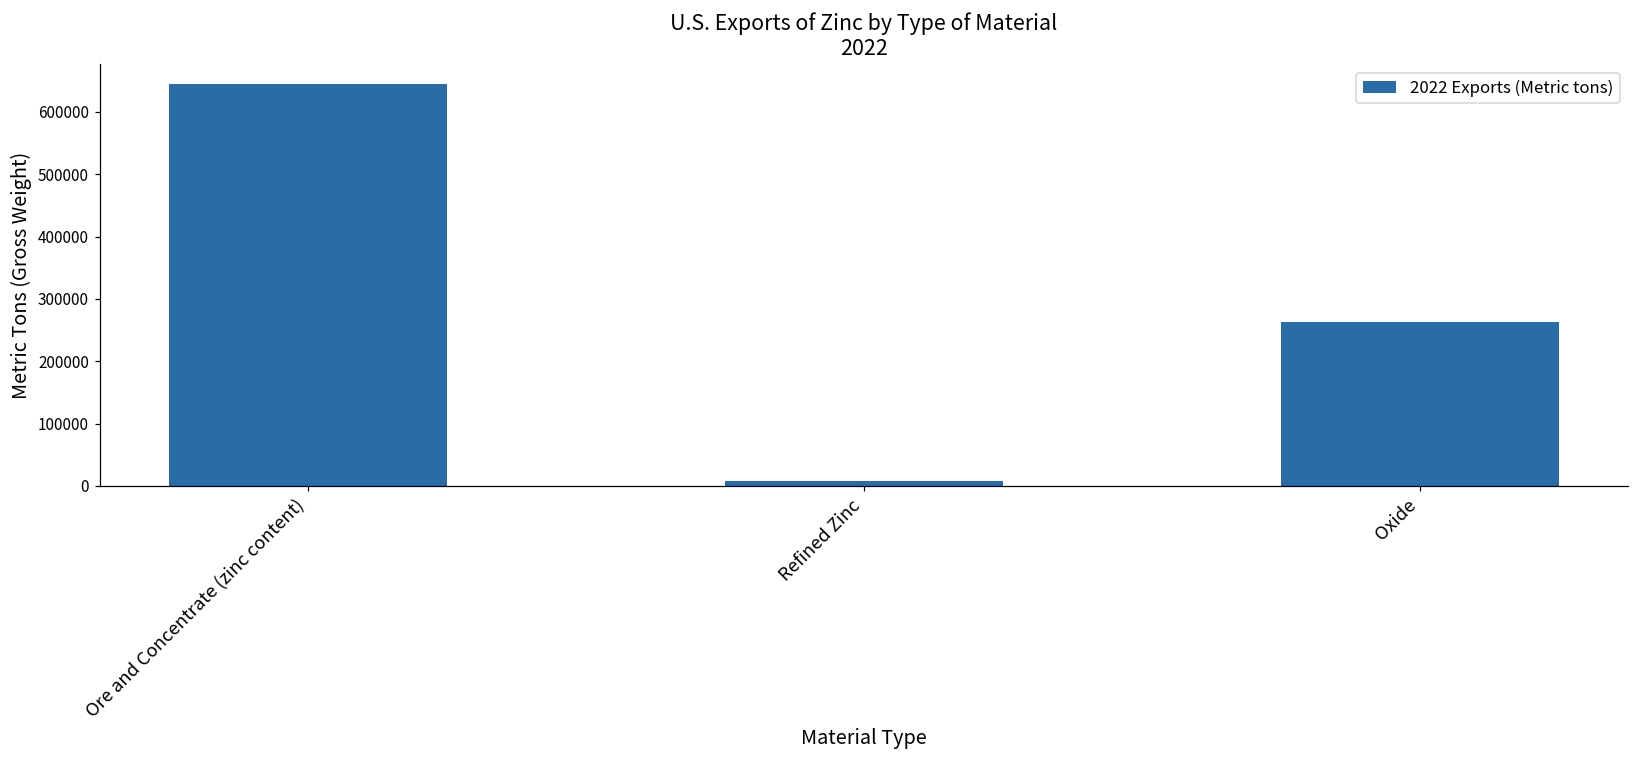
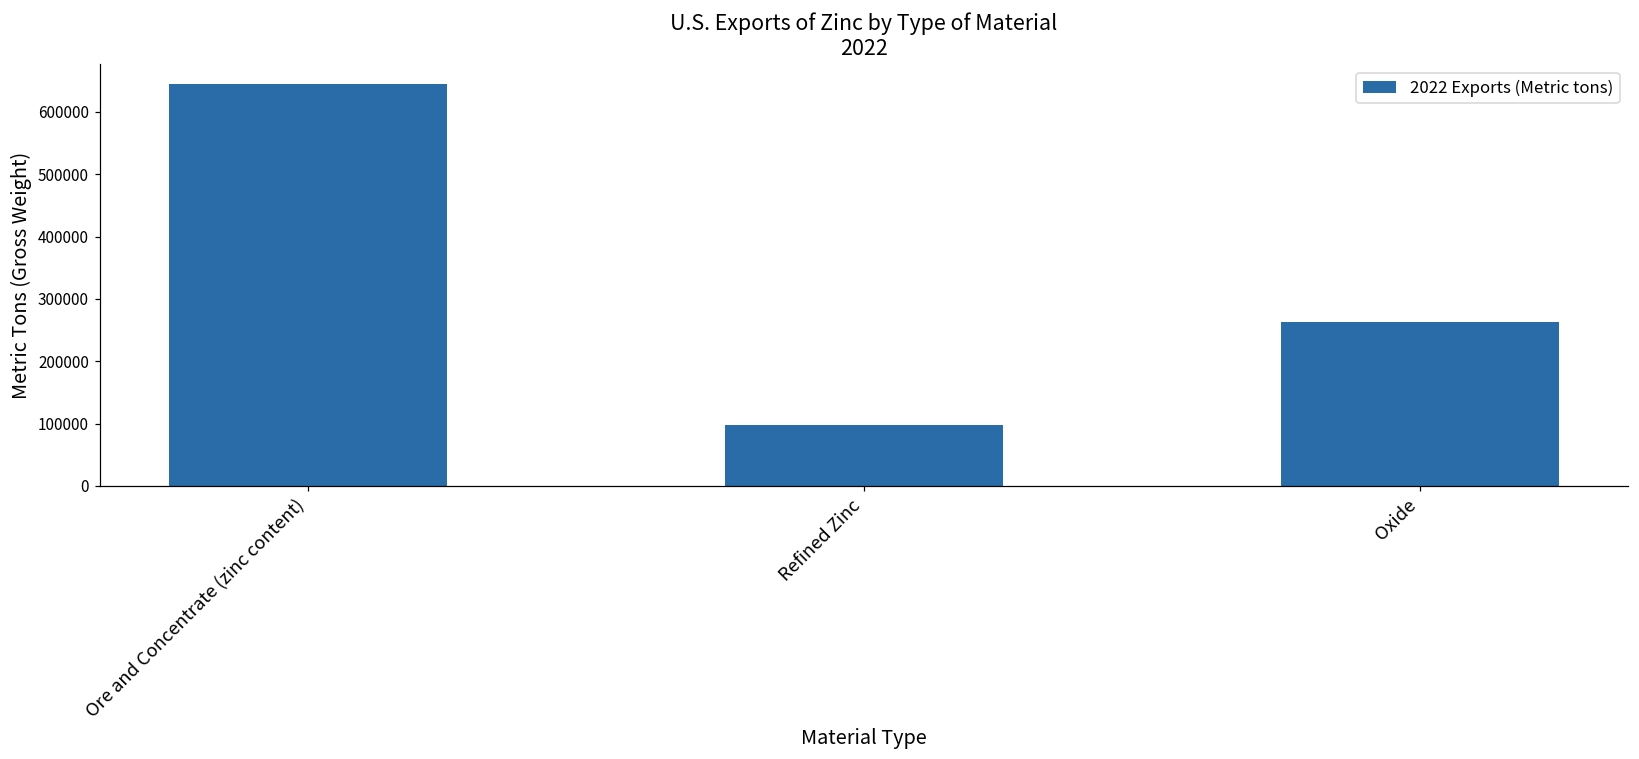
  {
    "Ore and Concentrate (zinc content)": 640000,
-   "Refined Zinc": 10000,
+   "Refined Zinc": 100000,
    "Oxide": 260000
  }
